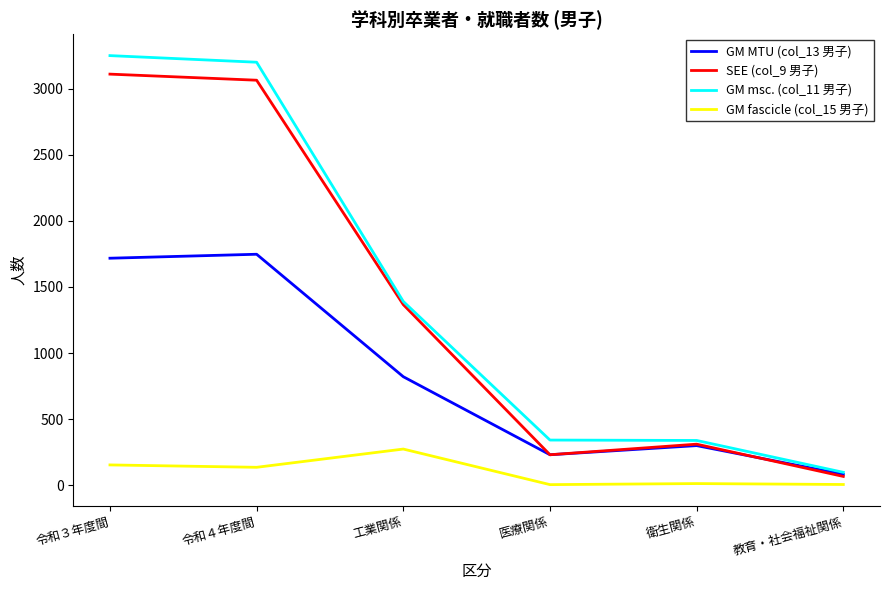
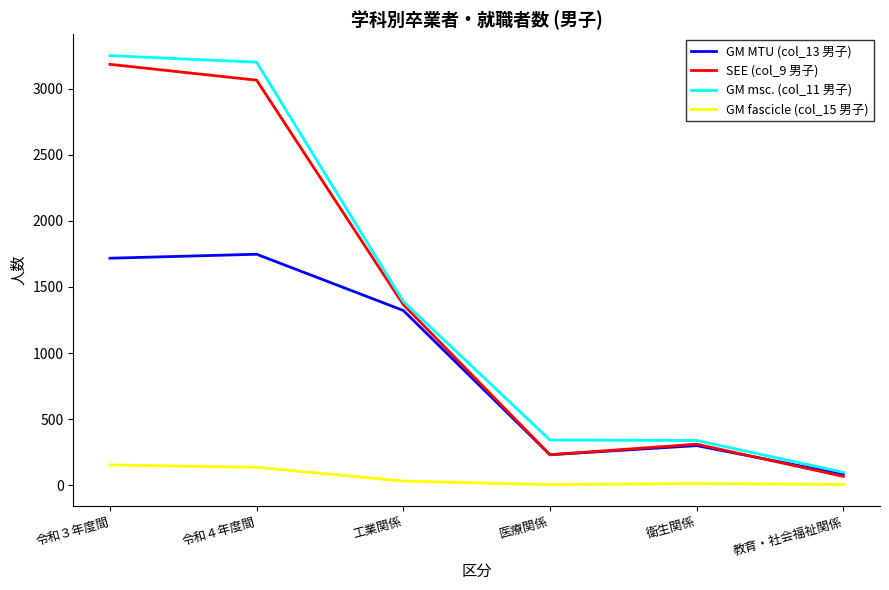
  {
    "GM MTU (col_13 男子)": {
      "令和３年度間": 1720,
      "令和４年度間": 1750,
-     "工業関係": 820
+     "工業関係": 1320
    },
    "SEE (col_9 男子)": {
-     "令和３年度間": 3110,
+     "令和３年度間": 3180,
      "令和４年度間": 3060,
      "工業関係": 1370
    },
    "GM msc. (col_11 男子)": {
      "令和３年度間": 3250,
      "令和４年度間": 3200,
      "工業関係": 1390,
      "医療関係": 340,
      "衛生関係": 340
    },
    "GM fascicle (col_15 男子)": {
      "令和３年度間": 150,
      "令和４年度間": 140,
-     "工業関係": 270,
+     "工業関係": 30,
      "医療関係": 10,
      "衛生関係": 10,
      "教育・社会福祉関係": 10
    }
  }
